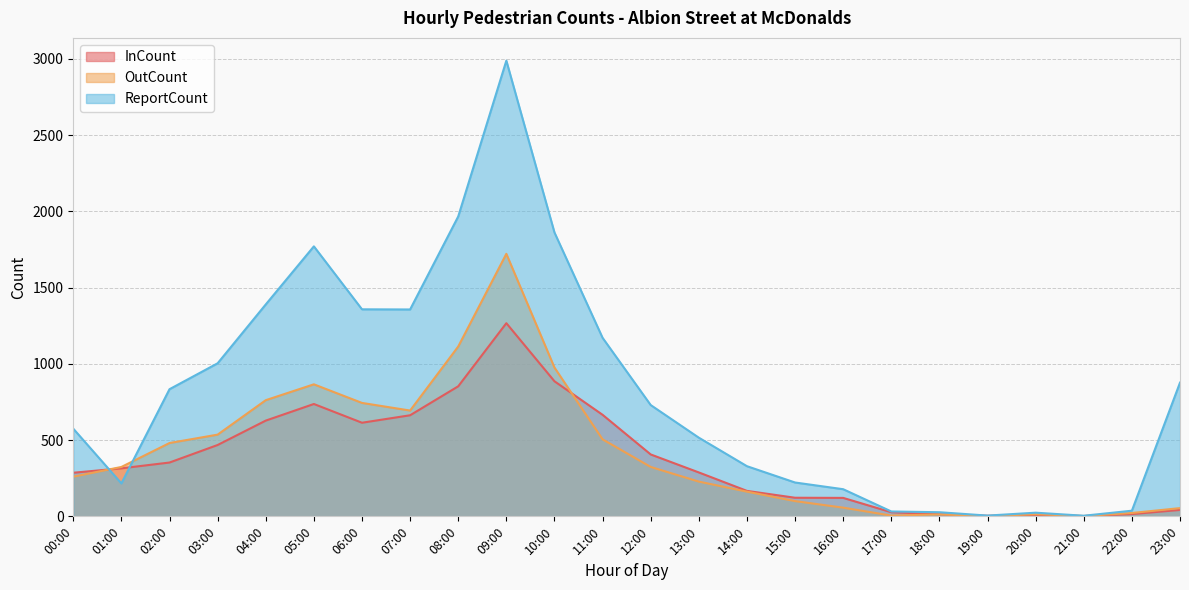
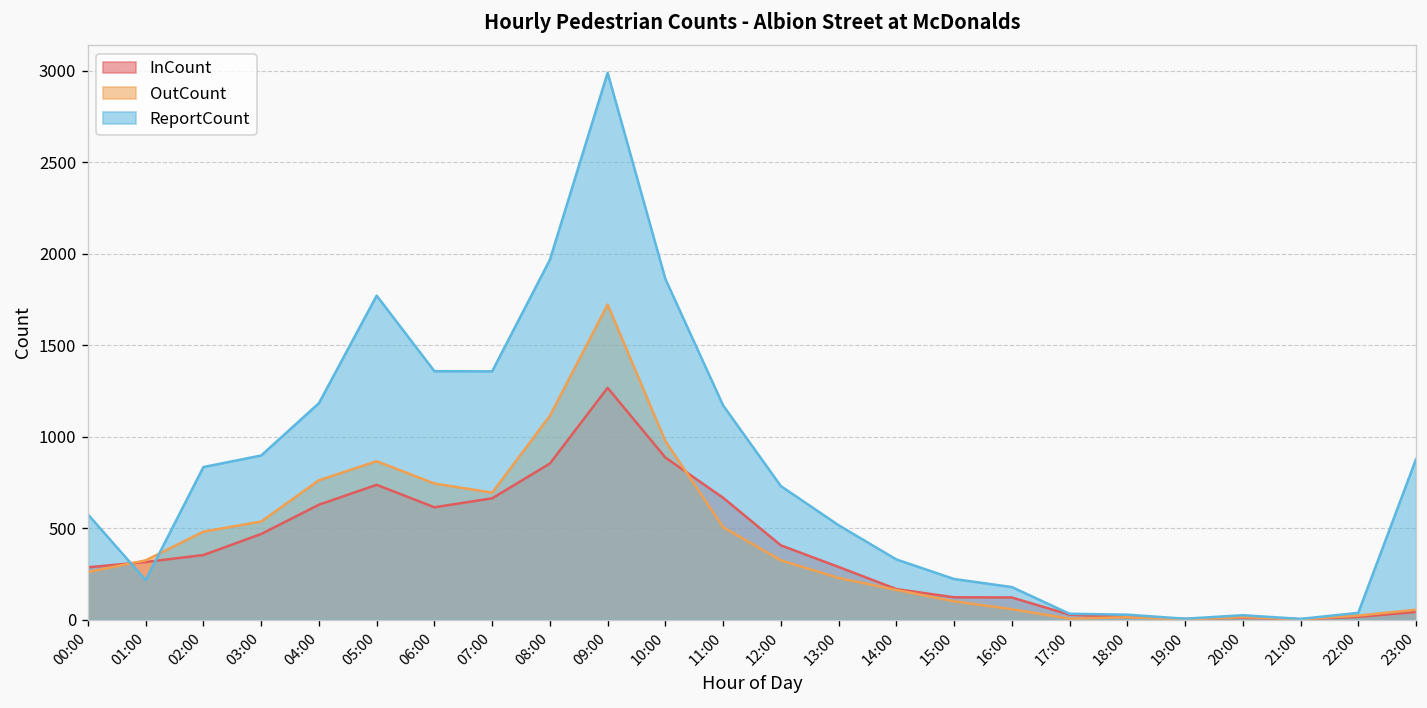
  {
    "ReportCount": {
      "00:00": 580,
      "01:00": 220,
      "02:00": 830,
-     "03:00": 1000,
-     "04:00": 1390,
+     "03:00": 900,
+     "04:00": 1180,
      "05:00": 1770,
      "06:00": 1360,
      "07:00": 1360,
      "08:00": 1970,
      "09:00": 2990,
      "10:00": 1860,
      "11:00": 1170,
      "12:00": 730,
      "13:00": 520,
      "14:00": 330,
      "15:00": 220,
      "16:00": 180,
      "23:00": 880
    }
  }
